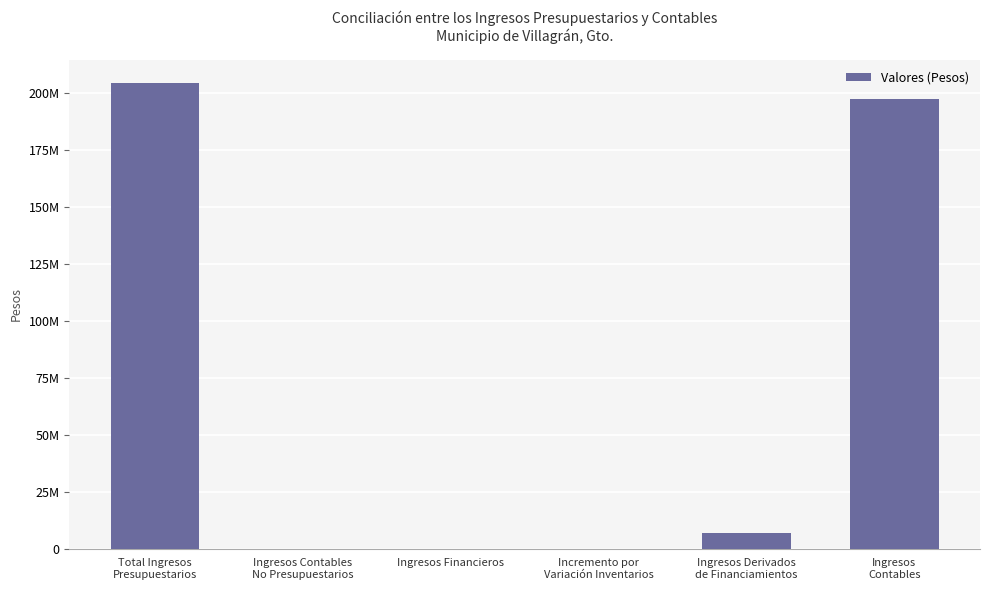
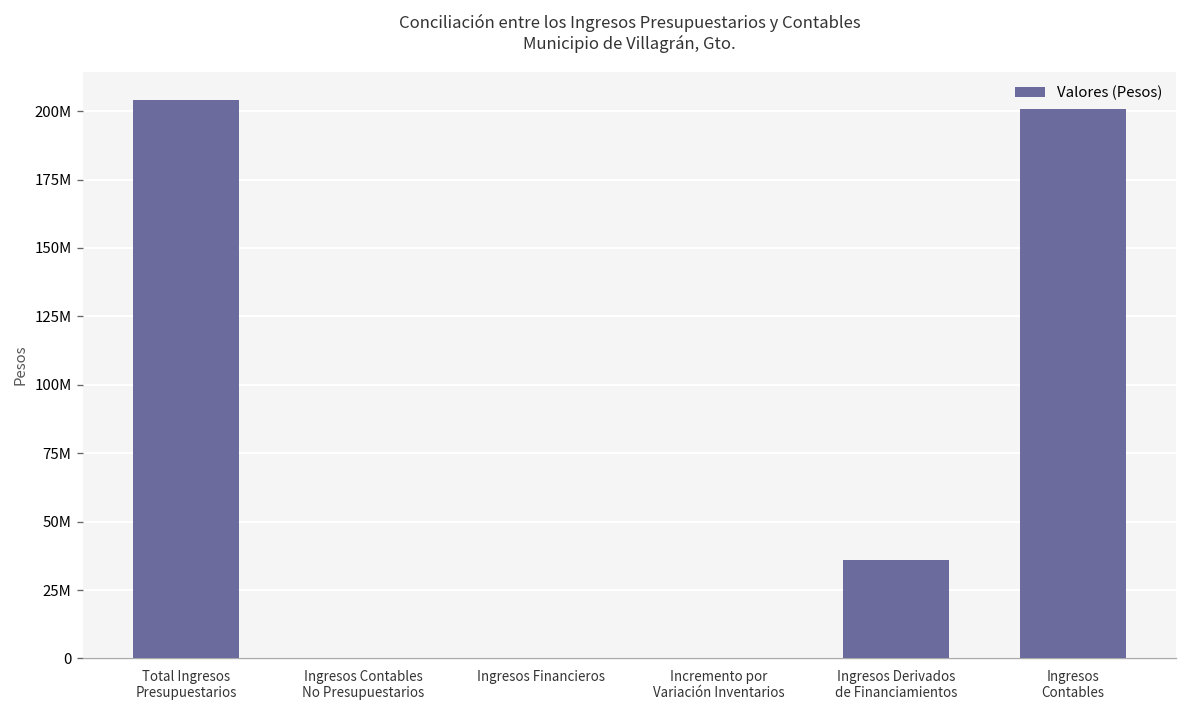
  {
    "Total Ingresos Presupuestarios": 204000000,
    "Ingresos Contables No Presupuestarios": 0,
    "Ingresos Financieros": 0,
    "Incremento por Variación Inventarios": 0,
-   "Ingresos Derivados de Financiamientos": 7000000,
-   "Ingresos Contables": 197000000
+   "Ingresos Derivados de Financiamientos": 36000000,
+   "Ingresos Contables": 201000000
  }
